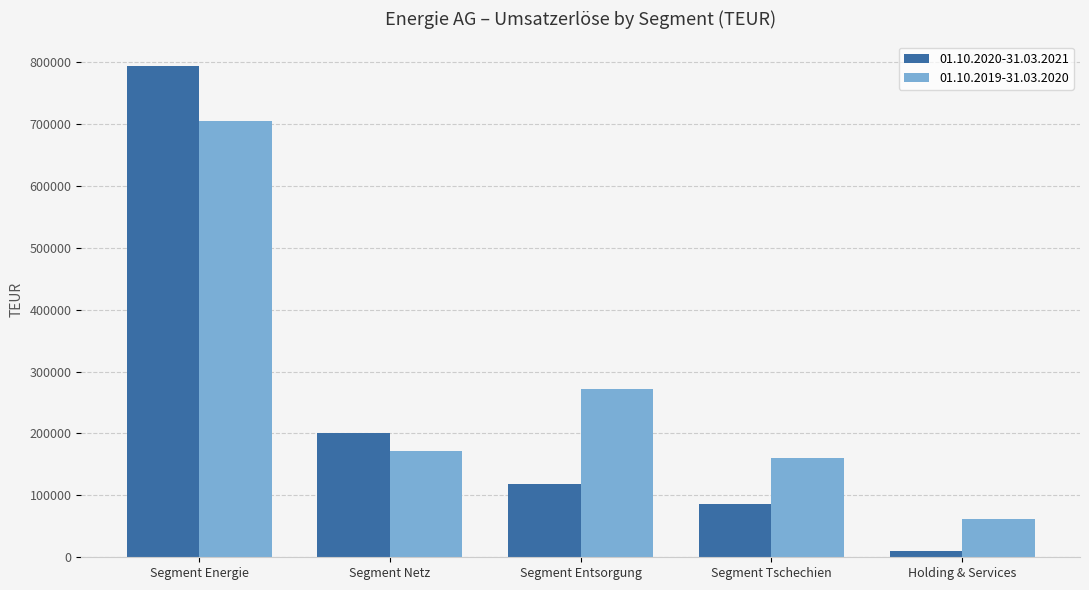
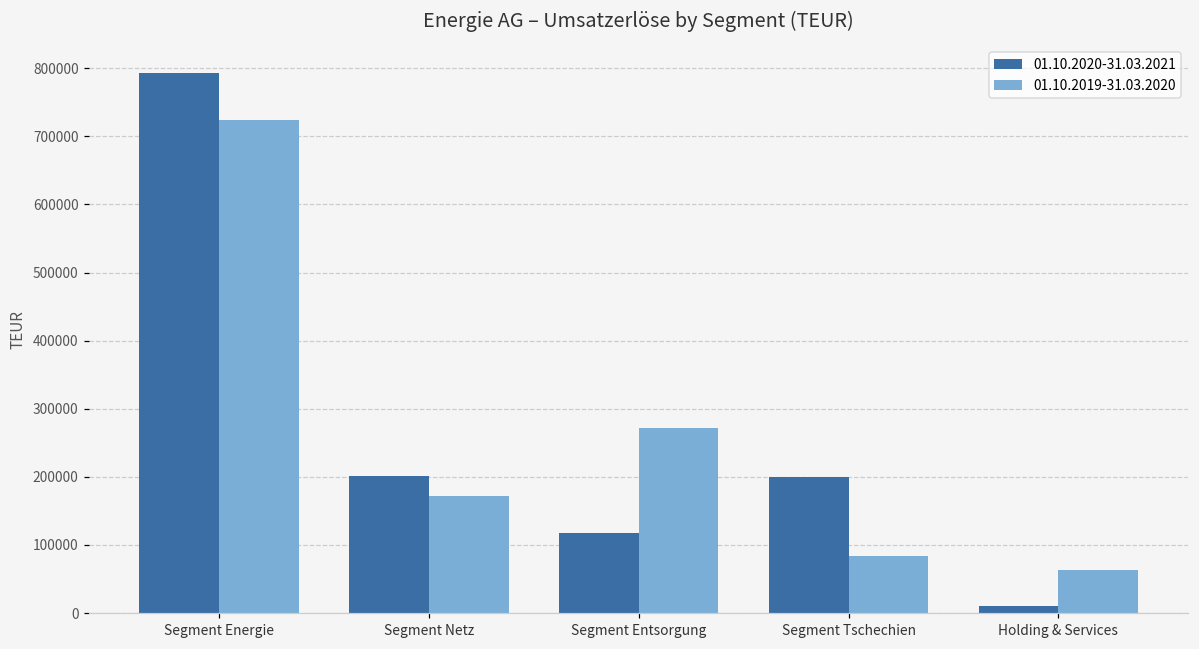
  {
    "01.10.2020-31.03.2021": {
      "Segment Energie": 790000,
      "Segment Netz": 200000,
      "Segment Entsorgung": 120000,
-     "Segment Tschechien": 90000,
+     "Segment Tschechien": 200000,
      "Holding & Services": 10000
    },
    "01.10.2019-31.03.2020": {
-     "Segment Energie": 700000,
+     "Segment Energie": 720000,
      "Segment Netz": 170000,
      "Segment Entsorgung": 270000,
-     "Segment Tschechien": 160000,
+     "Segment Tschechien": 80000,
      "Holding & Services": 60000
    }
  }
